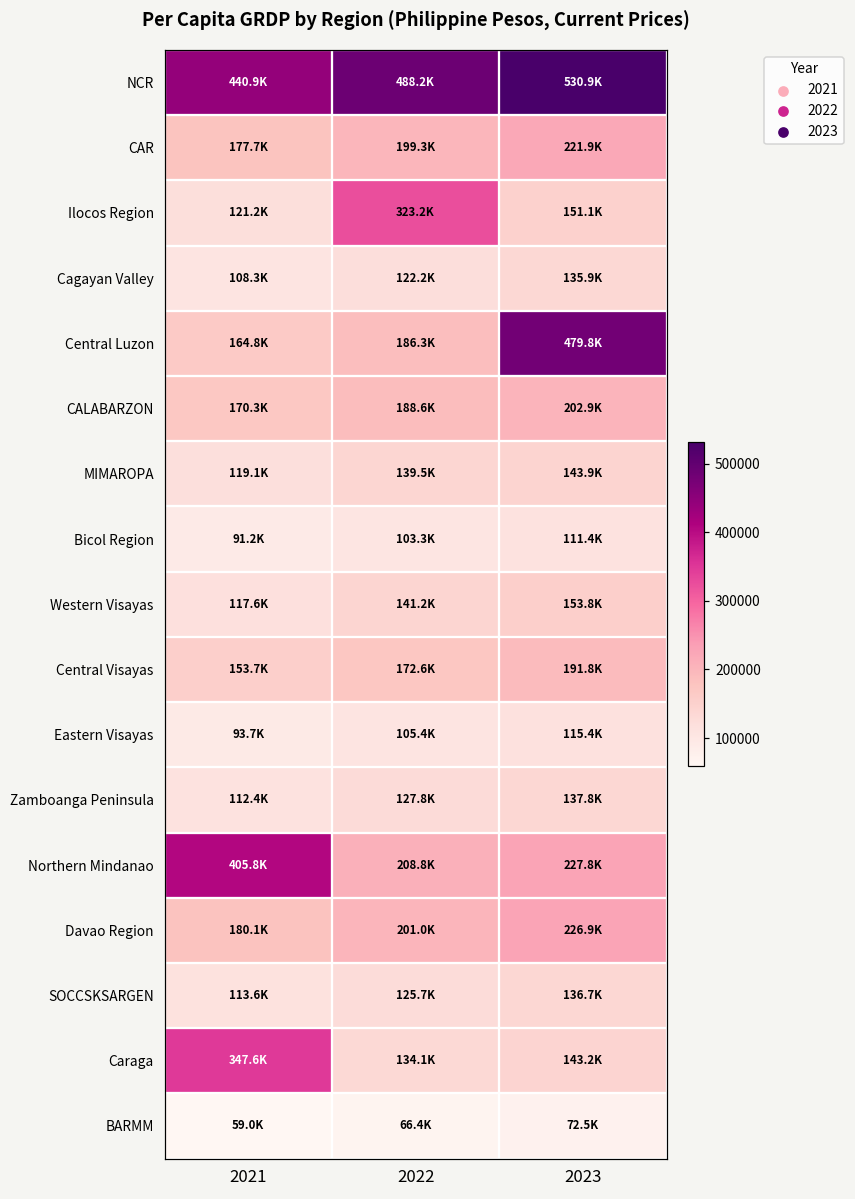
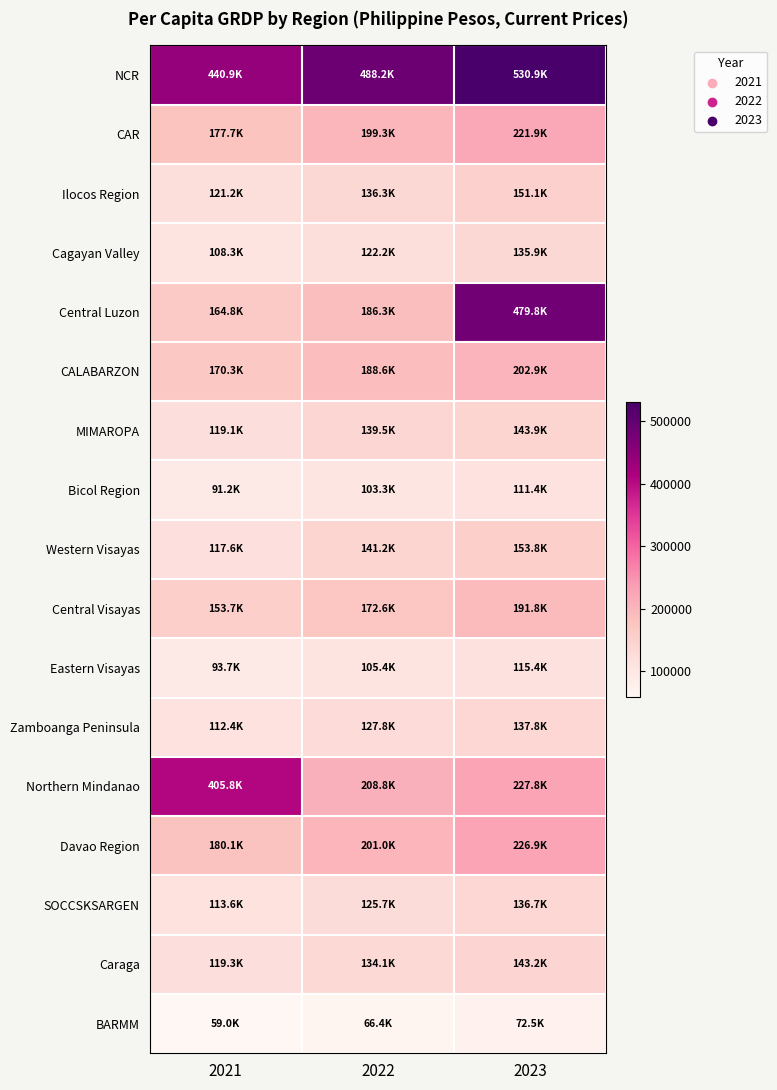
  {
    "NCR": {
      "2021": "440.9K",
      "2022": "488.2K",
      "2023": "530.9K"
    },
    "CAR": {
      "2021": "177.7K",
      "2022": "199.3K",
      "2023": "221.9K"
    },
    "Ilocos Region": {
      "2021": "121.2K",
-     "2022": "323.2K",
+     "2022": "136.3K",
      "2023": "151.1K"
    },
    "Cagayan Valley": {
      "2021": "108.3K",
      "2022": "122.2K",
      "2023": "135.9K"
    },
    "Central Luzon": {
      "2021": "164.8K",
      "2022": "186.3K",
      "2023": "479.8K"
    },
    "CALABARZON": {
      "2021": "170.3K",
      "2022": "188.6K",
      "2023": "202.9K"
    },
    "MIMAROPA": {
      "2021": "119.1K",
      "2022": "139.5K",
      "2023": "143.9K"
    },
    "Bicol Region": {
      "2021": "91.2K",
      "2022": "103.3K",
      "2023": "111.4K"
    },
    "Western Visayas": {
      "2021": "117.6K",
      "2022": "141.2K",
      "2023": "153.8K"
    },
    "Central Visayas": {
      "2021": "153.7K",
      "2022": "172.6K",
      "2023": "191.8K"
    },
    "Eastern Visayas": {
      "2021": "93.7K",
      "2022": "105.4K",
      "2023": "115.4K"
    },
    "Zamboanga Peninsula": {
      "2021": "112.4K",
      "2022": "127.8K",
      "2023": "137.8K"
    },
    "Northern Mindanao": {
      "2021": "405.8K",
      "2022": "208.8K",
      "2023": "227.8K"
    },
    "Davao Region": {
      "2021": "180.1K",
      "2022": "201.0K",
      "2023": "226.9K"
    },
    "SOCCSKSARGEN": {
      "2021": "113.6K",
      "2022": "125.7K",
      "2023": "136.7K"
    },
    "Caraga": {
-     "2021": "347.6K",
+     "2021": "119.3K",
      "2022": "134.1K",
      "2023": "143.2K"
    },
    "BARMM": {
      "2021": "59.0K",
      "2022": "66.4K",
      "2023": "72.5K"
    }
  }
